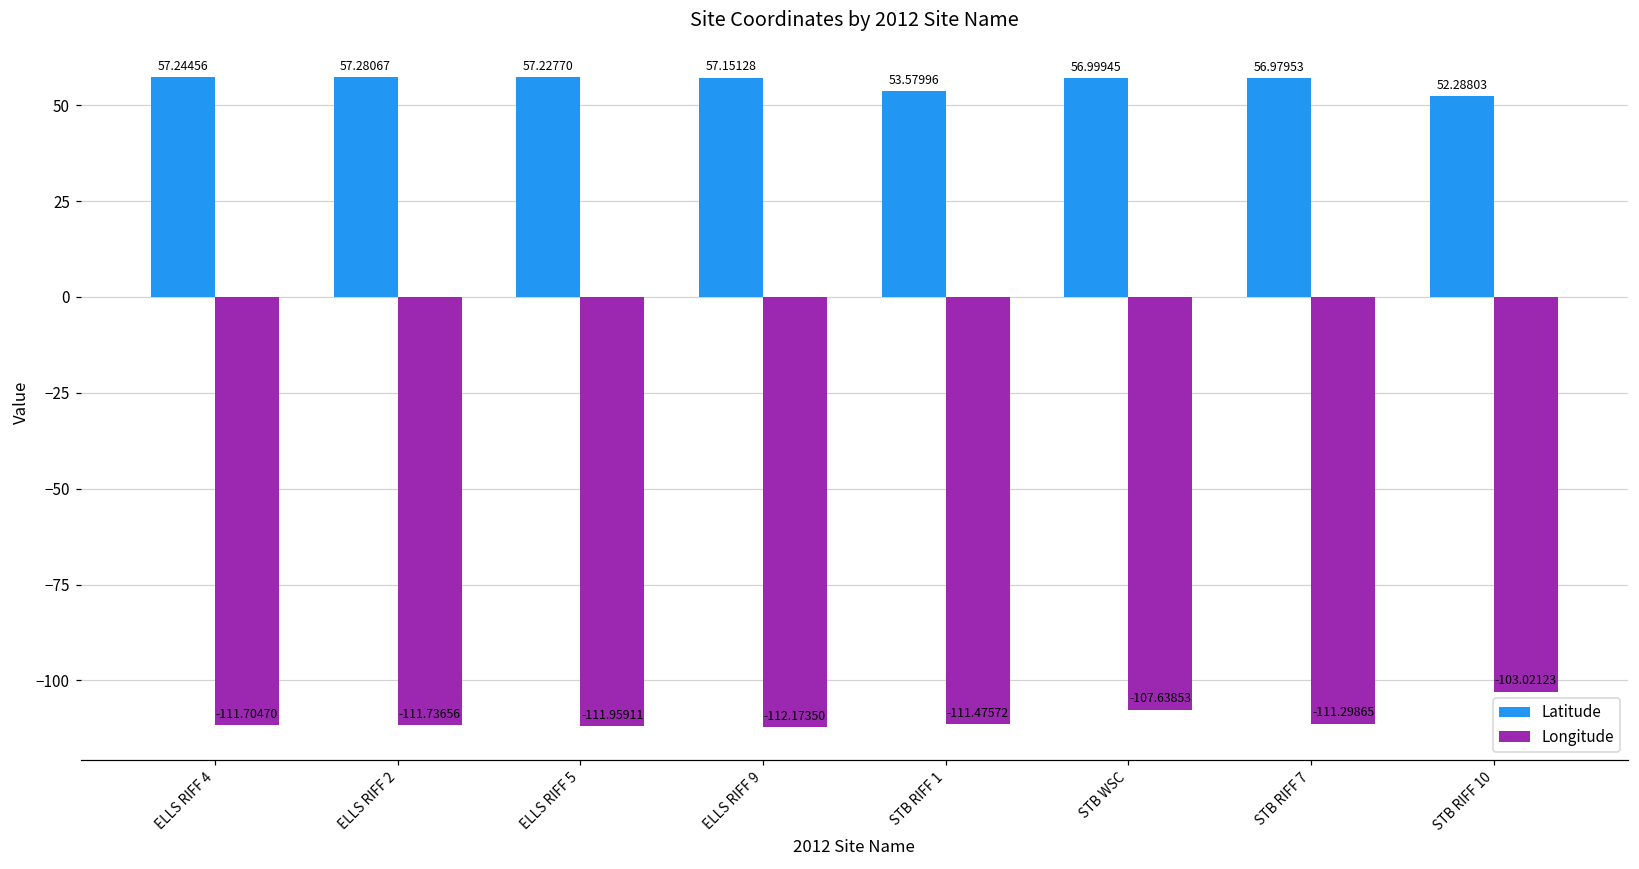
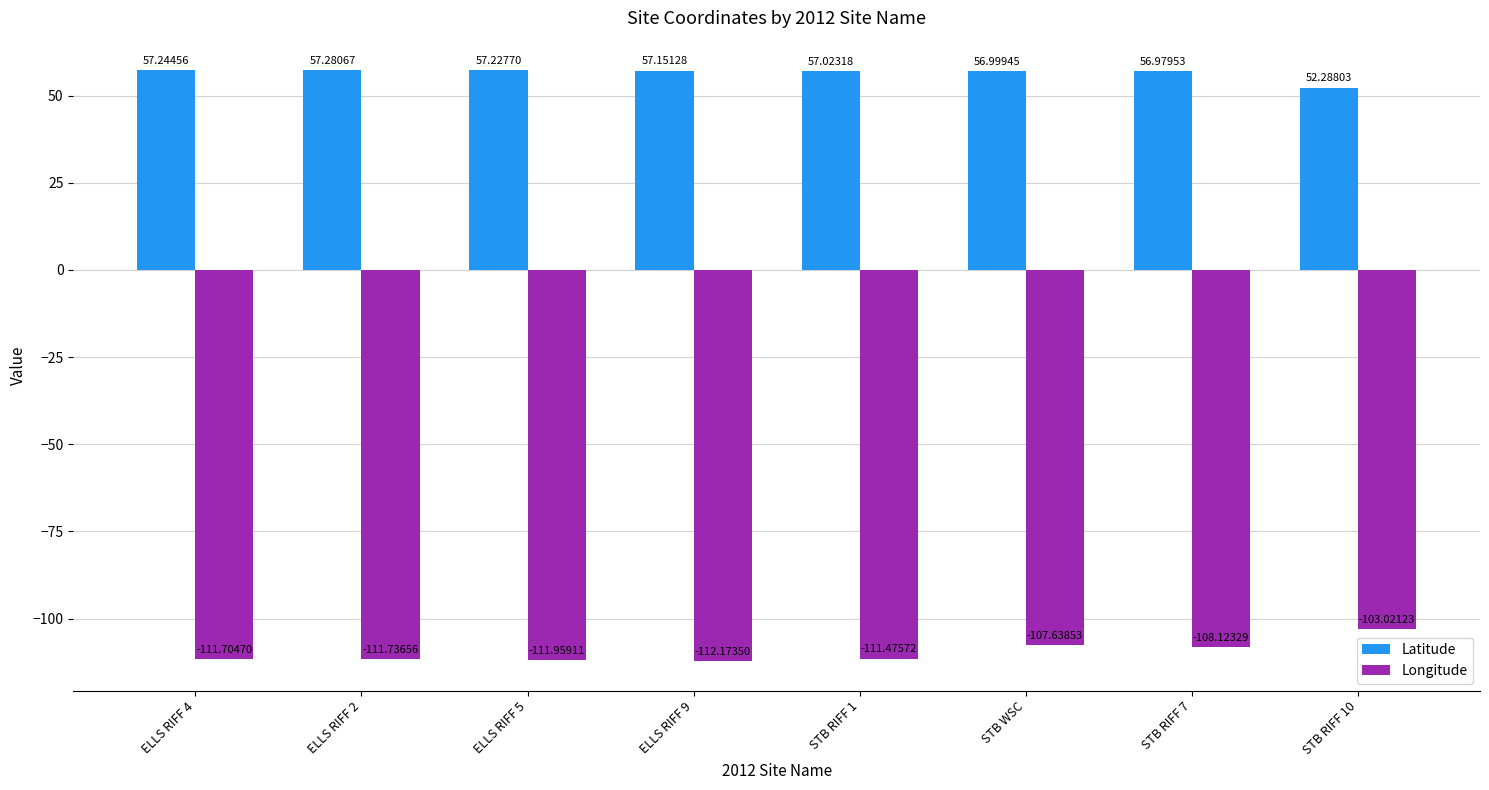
  {
    "Latitude": {
      "ELLS RIFF 4": 57.24456,
      "ELLS RIFF 2": 57.28067,
      "ELLS RIFF 5": 57.22770,
      "ELLS RIFF 9": 57.15128,
-     "STB RIFF 1": 53.57996,
+     "STB RIFF 1": 57.02318,
      "STB WSC": 56.99945,
      "STB RIFF 7": 56.97953,
      "STB RIFF 10": 52.28803
    },
    "Longitude": {
      "ELLS RIFF 4": -111.70470,
      "ELLS RIFF 2": -111.73656,
      "ELLS RIFF 5": -111.95911,
      "ELLS RIFF 9": -112.17350,
      "STB RIFF 1": -111.47572,
      "STB WSC": -107.63853,
-     "STB RIFF 7": -111.29865,
+     "STB RIFF 7": -108.12329,
      "STB RIFF 10": -103.02123
    }
  }
